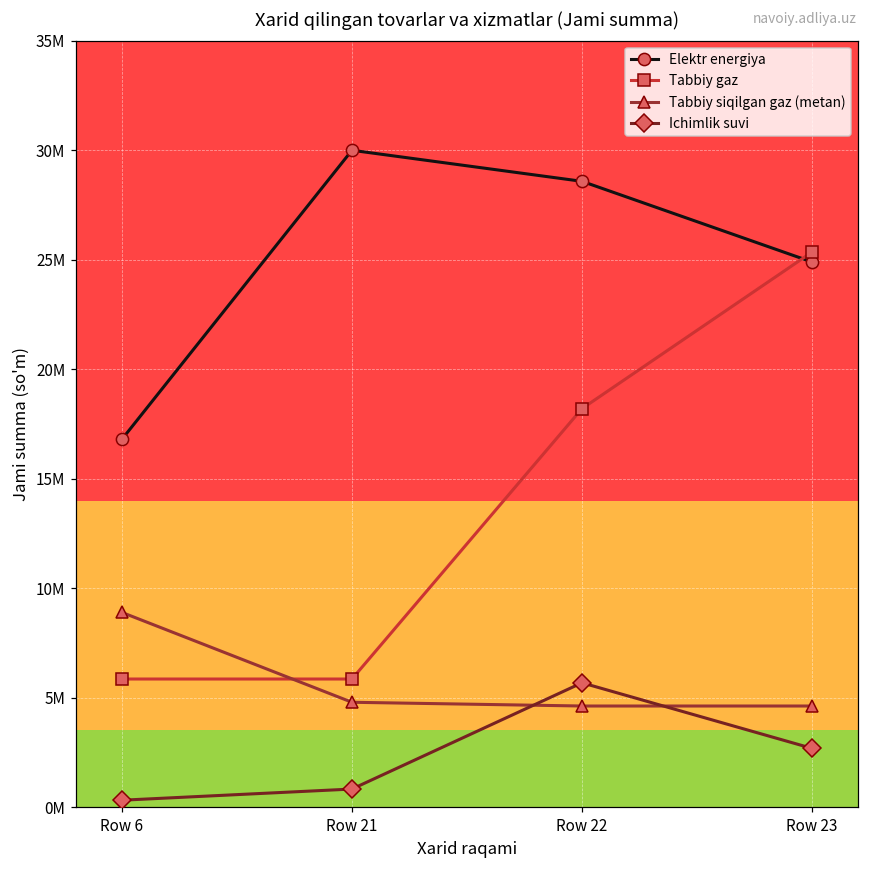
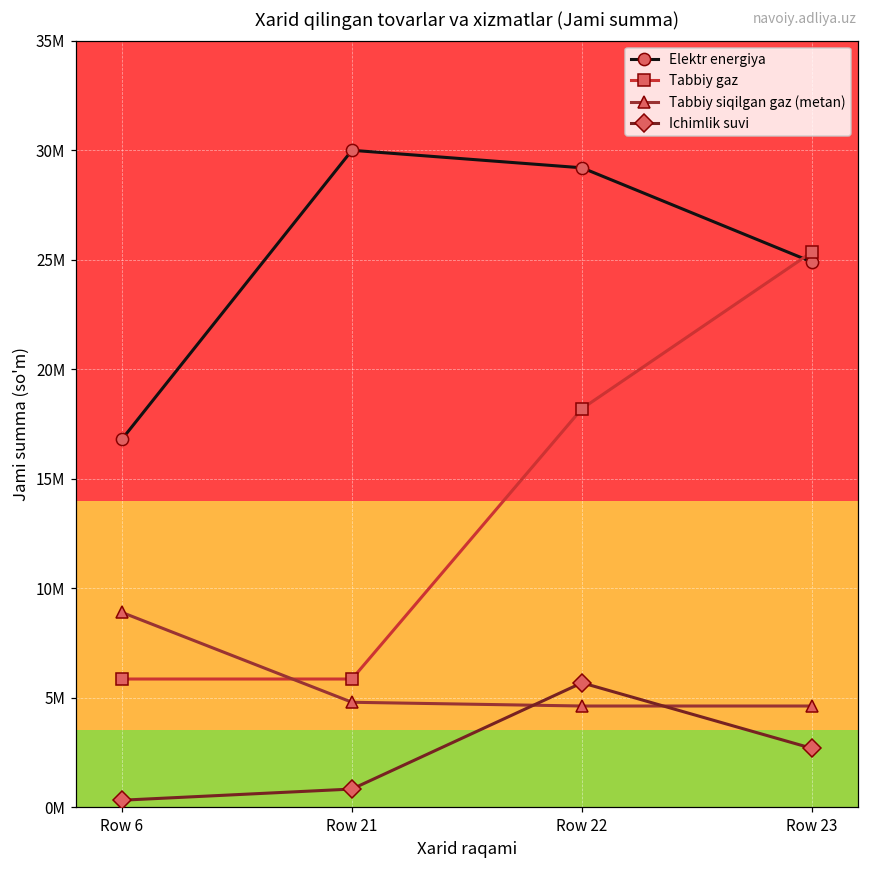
  {
    "Elektr energiya": {
      "Row 6": 16800000,
      "Row 21": 30000000,
-     "Row 22": 28600000,
+     "Row 22": 29200000,
      "Row 23": 24900000
    }
  }
